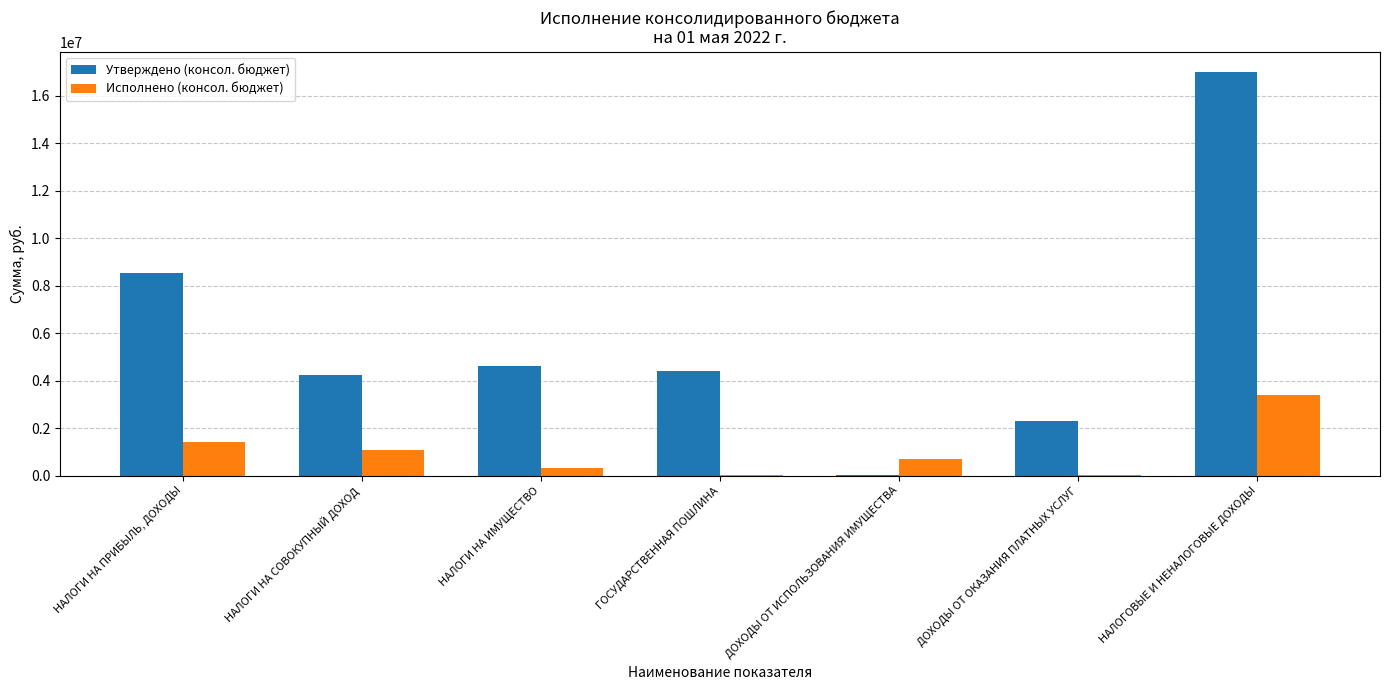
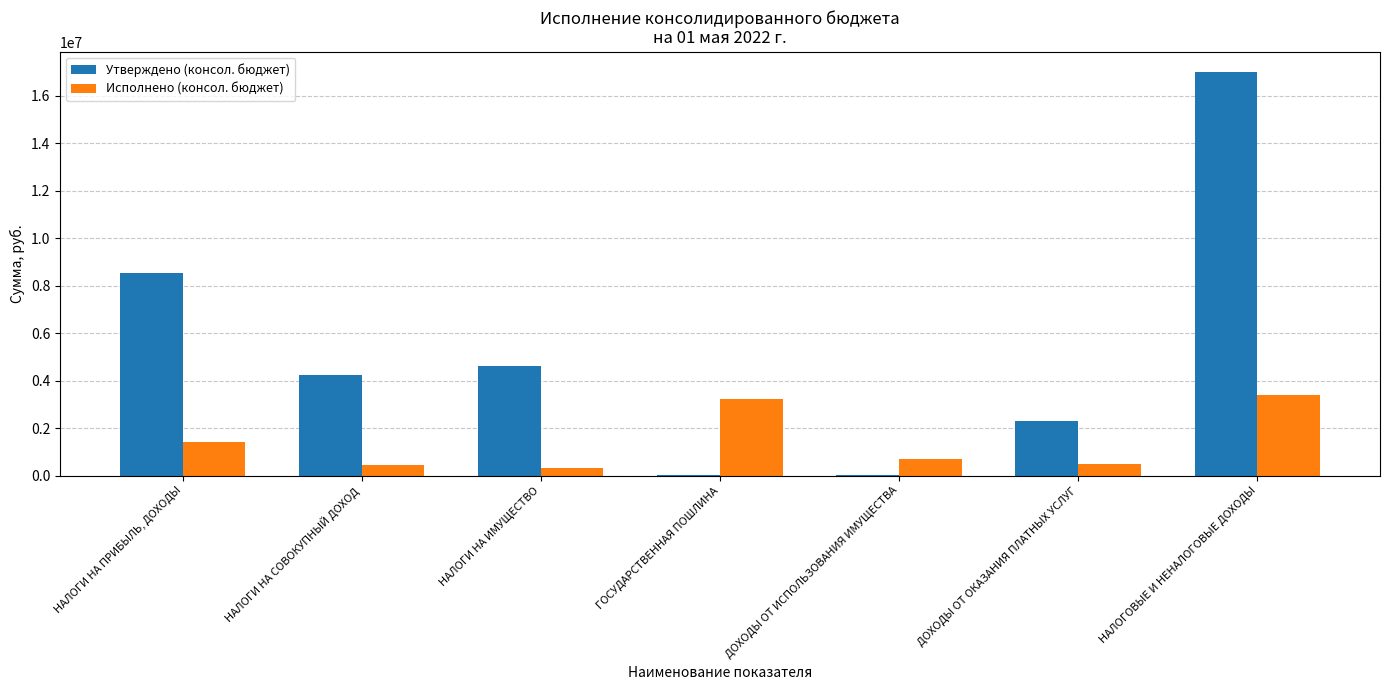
  {
    "Утверждено (консол. бюджет)": {
      "НАЛОГИ НА ПРИБЫЛЬ, ДОХОДЫ": 8500000,
      "НАЛОГИ НА СОВОКУПНЫЙ ДОХОД": 4200000,
      "НАЛОГИ НА ИМУЩЕСТВО": 4600000,
-     "ГОСУДАРСТВЕННАЯ ПОШЛИНА": 4400000,
+     "ГОСУДАРСТВЕННАЯ ПОШЛИНА": 0,
      "ДОХОДЫ ОТ ОКАЗАНИЯ ПЛАТНЫХ УСЛУГ": 2300000,
      "НАЛОГОВЫЕ И НЕНАЛОГОВЫЕ ДОХОДЫ": 17000000
    },
    "Исполнено (консол. бюджет)": {
      "НАЛОГИ НА ПРИБЫЛЬ, ДОХОДЫ": 1400000,
-     "НАЛОГИ НА СОВОКУПНЫЙ ДОХОД": 1100000,
+     "НАЛОГИ НА СОВОКУПНЫЙ ДОХОД": 500000,
      "НАЛОГИ НА ИМУЩЕСТВО": 300000,
-     "ГОСУДАРСТВЕННАЯ ПОШЛИНА": 0,
+     "ГОСУДАРСТВЕННАЯ ПОШЛИНА": 3200000,
      "ДОХОДЫ ОТ ИСПОЛЬЗОВАНИЯ ИМУЩЕСТВА": 700000,
-     "ДОХОДЫ ОТ ОКАЗАНИЯ ПЛАТНЫХ УСЛУГ": 0,
+     "ДОХОДЫ ОТ ОКАЗАНИЯ ПЛАТНЫХ УСЛУГ": 500000,
      "НАЛОГОВЫЕ И НЕНАЛОГОВЫЕ ДОХОДЫ": 3400000
    }
  }
